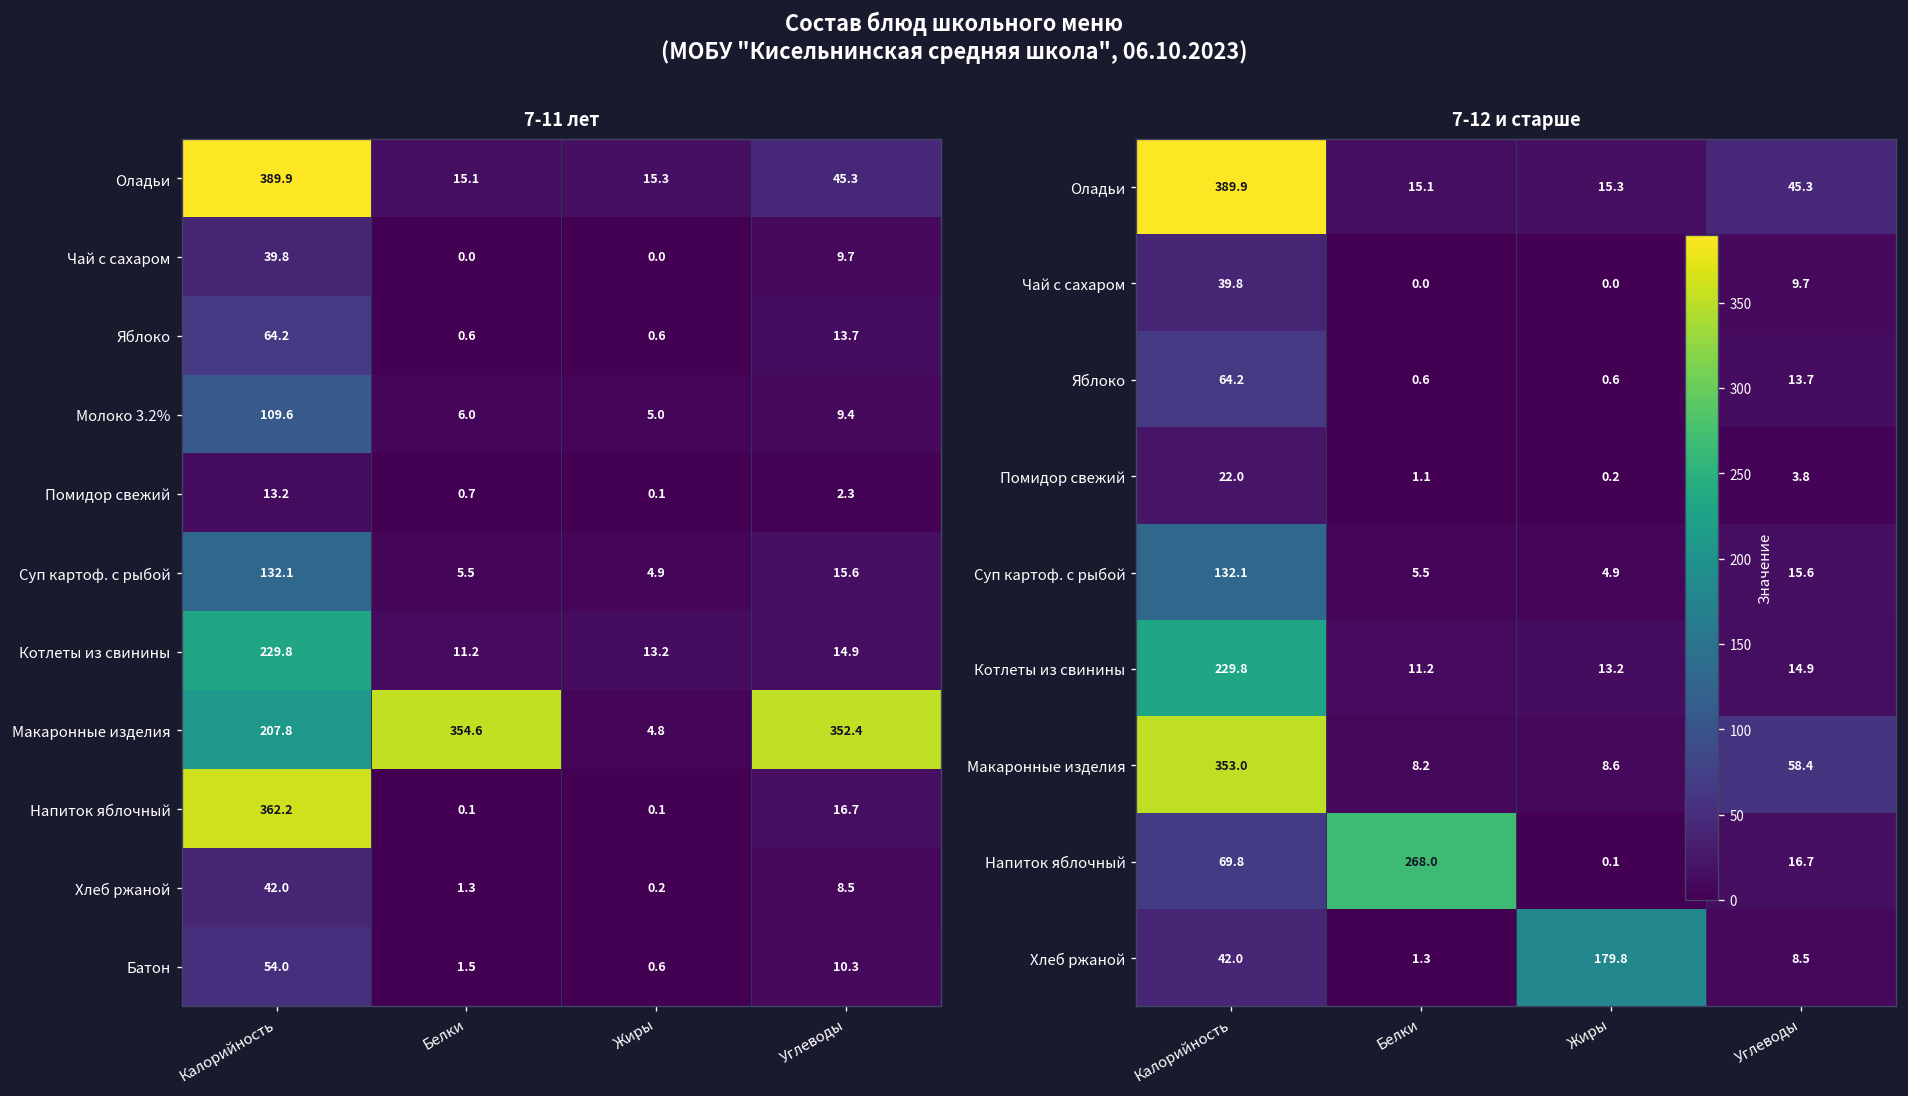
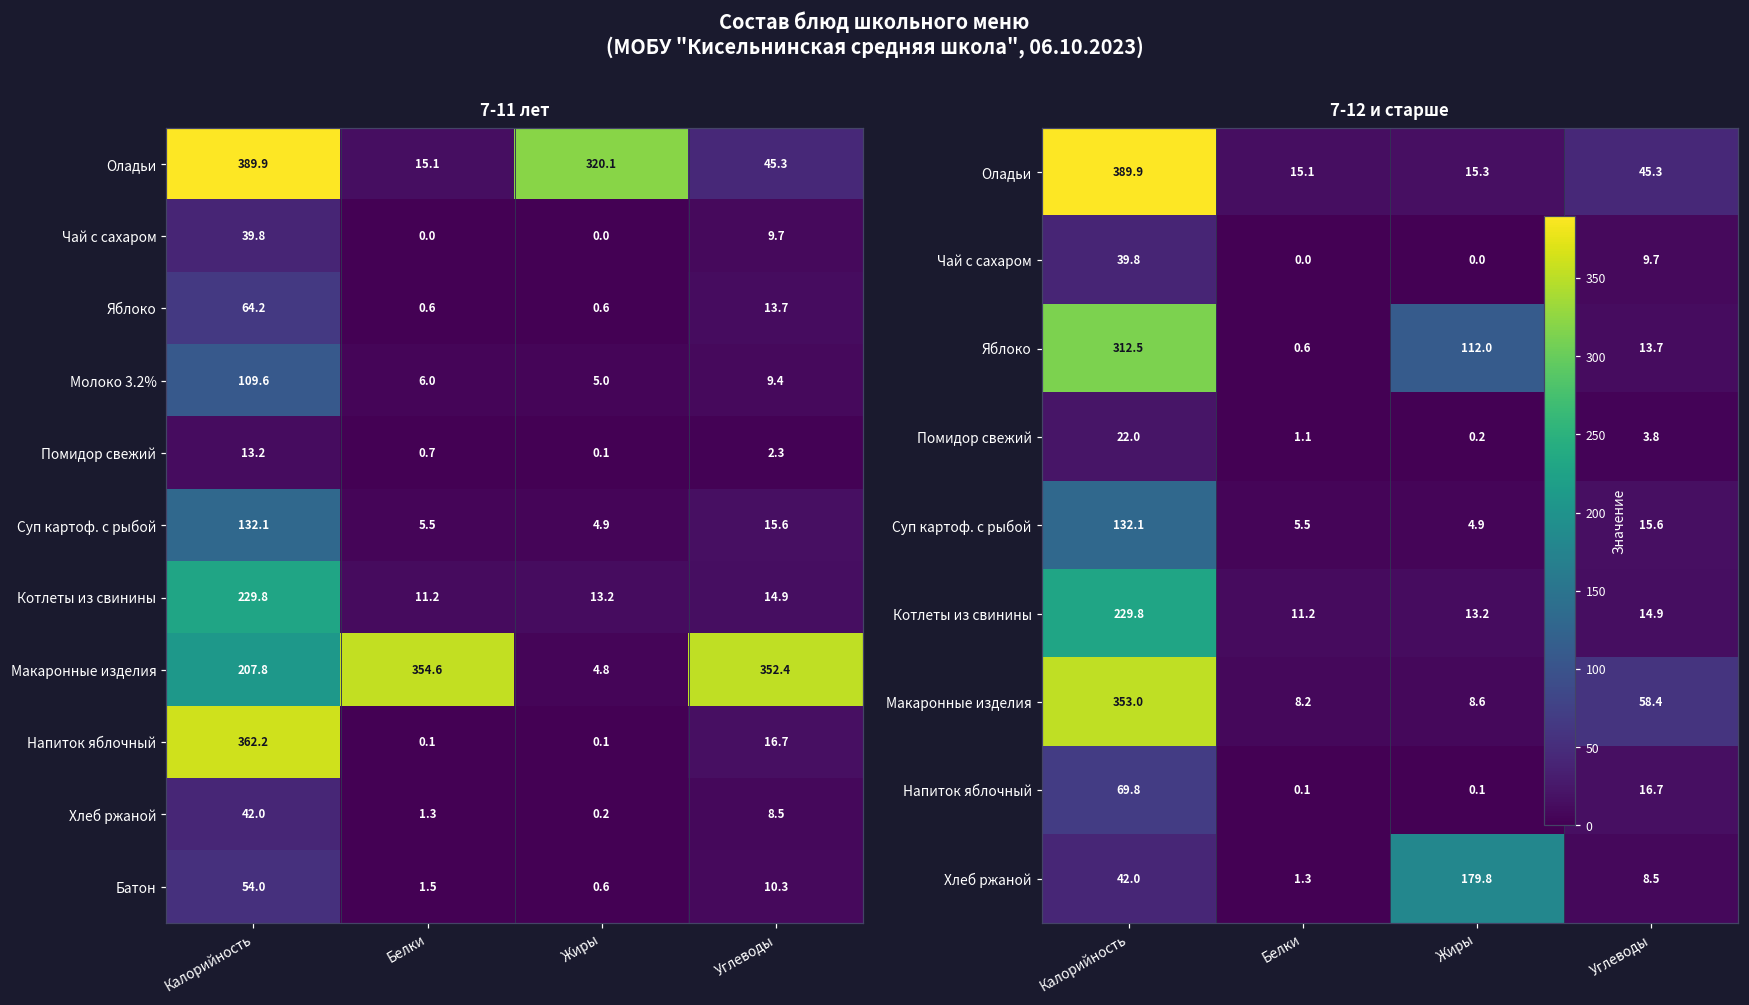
  {
    "7-11 лет": {
      "Оладьи": {
        "Калорийность": 389.9,
        "Белки": 15.1,
-       "Жиры": 15.3,
+       "Жиры": 320.1,
        "Углеводы": 45.3
      },
      "Чай с сахаром": {
        "Калорийность": 39.8,
        "Белки": 0.0,
        "Жиры": 0.0,
        "Углеводы": 9.7
      },
      "Яблоко": {
        "Калорийность": 64.2,
        "Белки": 0.6,
        "Жиры": 0.6,
        "Углеводы": 13.7
      },
      "Молоко 3.2%": {
        "Калорийность": 109.6,
        "Белки": 6.0,
        "Жиры": 5.0,
        "Углеводы": 9.4
      },
      "Помидор свежий": {
        "Калорийность": 13.2,
        "Белки": 0.7,
        "Жиры": 0.1,
        "Углеводы": 2.3
      },
      "Суп картоф. с рыбой": {
        "Калорийность": 132.1,
        "Белки": 5.5,
        "Жиры": 4.9,
        "Углеводы": 15.6
      },
      "Котлеты из свинины": {
        "Калорийность": 229.8,
        "Белки": 11.2,
        "Жиры": 13.2,
        "Углеводы": 14.9
      },
      "Макаронные изделия": {
        "Калорийность": 207.8,
        "Белки": 354.6,
        "Жиры": 4.8,
        "Углеводы": 352.4
      },
      "Напиток яблочный": {
        "Калорийность": 362.2,
        "Белки": 0.1,
        "Жиры": 0.1,
        "Углеводы": 16.7
      },
      "Хлеб ржаной": {
        "Калорийность": 42.0,
        "Белки": 1.3,
        "Жиры": 0.2,
        "Углеводы": 8.5
      },
      "Батон": {
        "Калорийность": 54.0,
        "Белки": 1.5,
        "Жиры": 0.6,
        "Углеводы": 10.3
      }
    },
    "7-12 и старше": {
      "Оладьи": {
        "Калорийность": 389.9,
        "Белки": 15.1,
        "Жиры": 15.3,
        "Углеводы": 45.3
      },
      "Чай с сахаром": {
        "Калорийность": 39.8,
        "Белки": 0.0,
        "Жиры": 0.0,
        "Углеводы": 9.7
      },
      "Яблоко": {
-       "Калорийность": 64.2,
+       "Калорийность": 312.5,
        "Белки": 0.6,
-       "Жиры": 0.6,
+       "Жиры": 112.0,
        "Углеводы": 13.7
      },
      "Помидор свежий": {
        "Калорийность": 22.0,
        "Белки": 1.1,
        "Жиры": 0.2,
        "Углеводы": 3.8
      },
      "Суп картоф. с рыбой": {
        "Калорийность": 132.1,
        "Белки": 5.5,
        "Жиры": 4.9,
        "Углеводы": 15.6
      },
      "Котлеты из свинины": {
        "Калорийность": 229.8,
        "Белки": 11.2,
        "Жиры": 13.2,
        "Углеводы": 14.9
      },
      "Макаронные изделия": {
        "Калорийность": 353.0,
        "Белки": 8.2,
        "Жиры": 8.6,
        "Углеводы": 58.4
      },
      "Напиток яблочный": {
        "Калорийность": 69.8,
-       "Белки": 268.0,
+       "Белки": 0.1,
        "Жиры": 0.1,
        "Углеводы": 16.7
      },
      "Хлеб ржаной": {
        "Калорийность": 42.0,
        "Белки": 1.3,
        "Жиры": 179.8,
        "Углеводы": 8.5
      }
    }
  }
